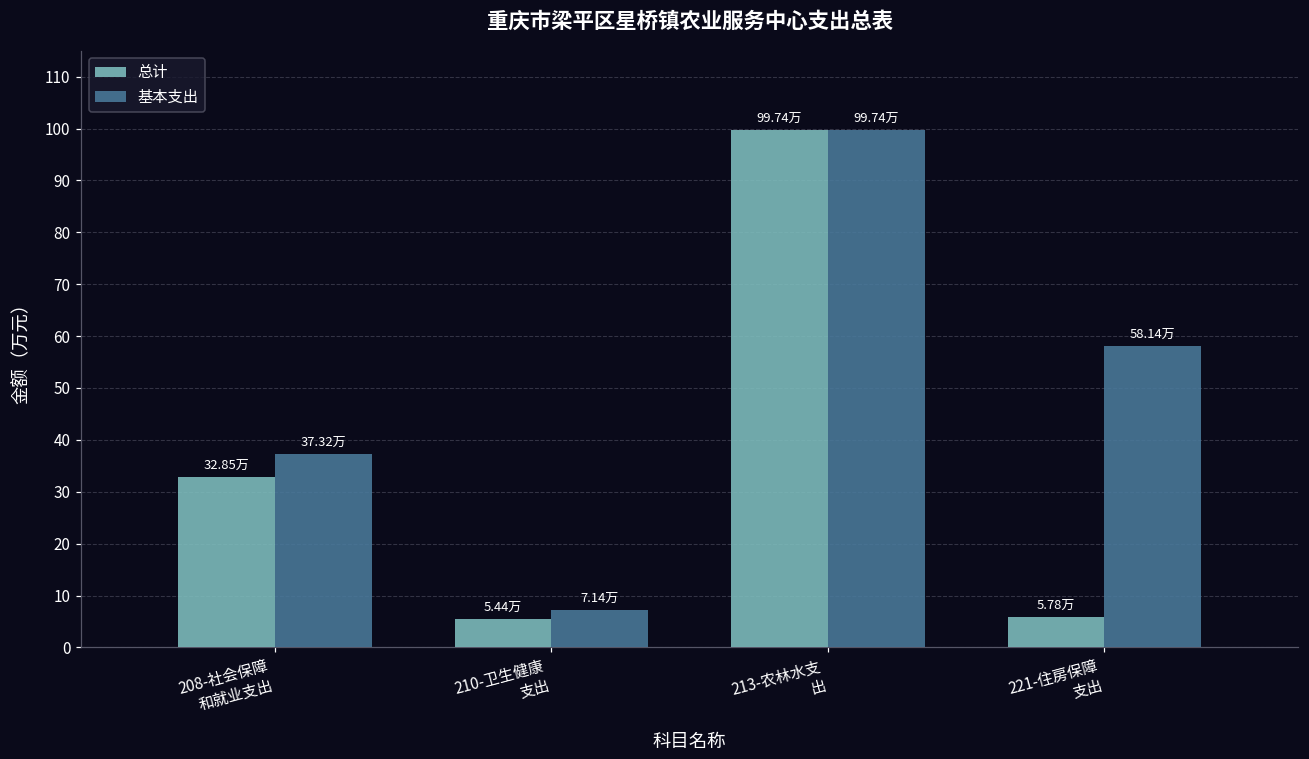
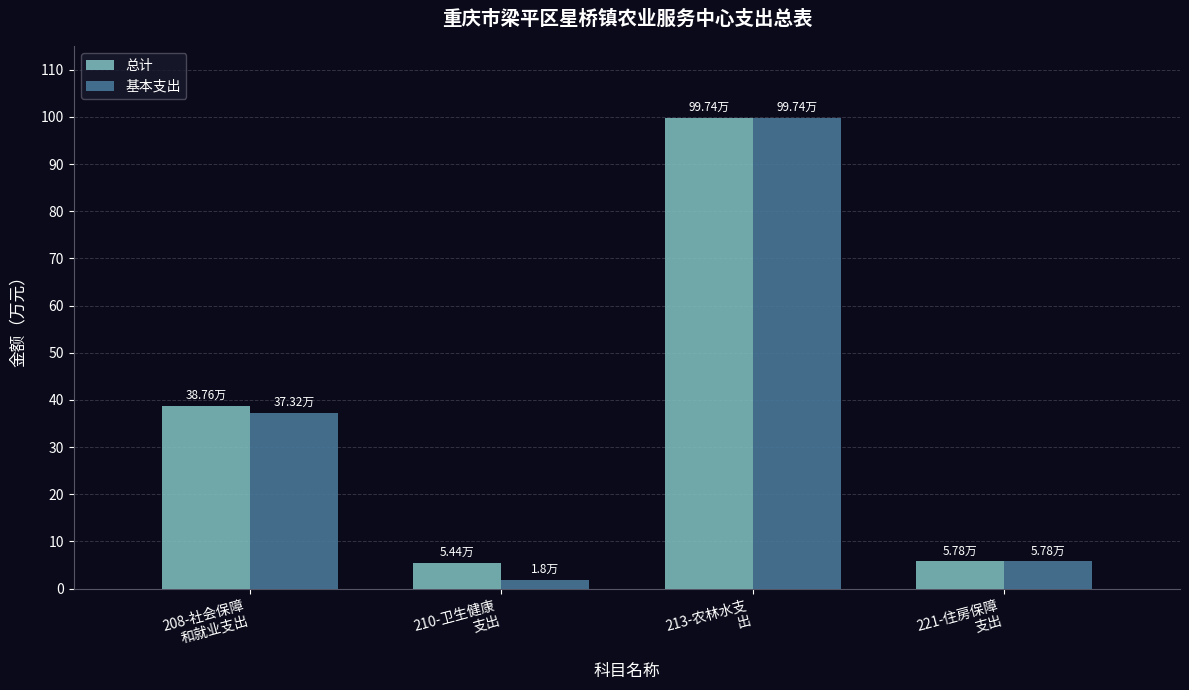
  {
    "总计": {
-     "208-社会保障 和就业支出": "32.85万",
+     "208-社会保障 和就业支出": "38.76万",
      "210-卫生健康 支出": "5.44万",
      "213-农林水支 出": "99.74万",
      "221-住房保障 支出": "5.78万"
    },
    "基本支出": {
      "208-社会保障 和就业支出": "37.32万",
-     "210-卫生健康 支出": "7.14万",
+     "210-卫生健康 支出": "1.8万",
      "213-农林水支 出": "99.74万",
-     "221-住房保障 支出": "58.14万"
+     "221-住房保障 支出": "5.78万"
    }
  }
